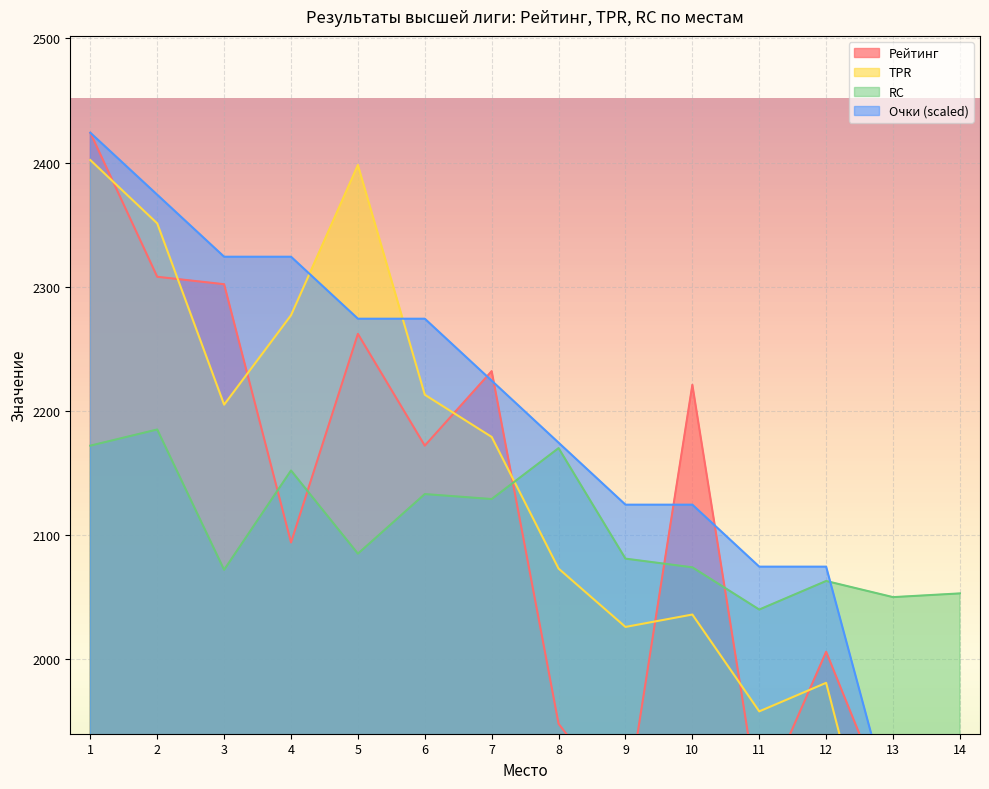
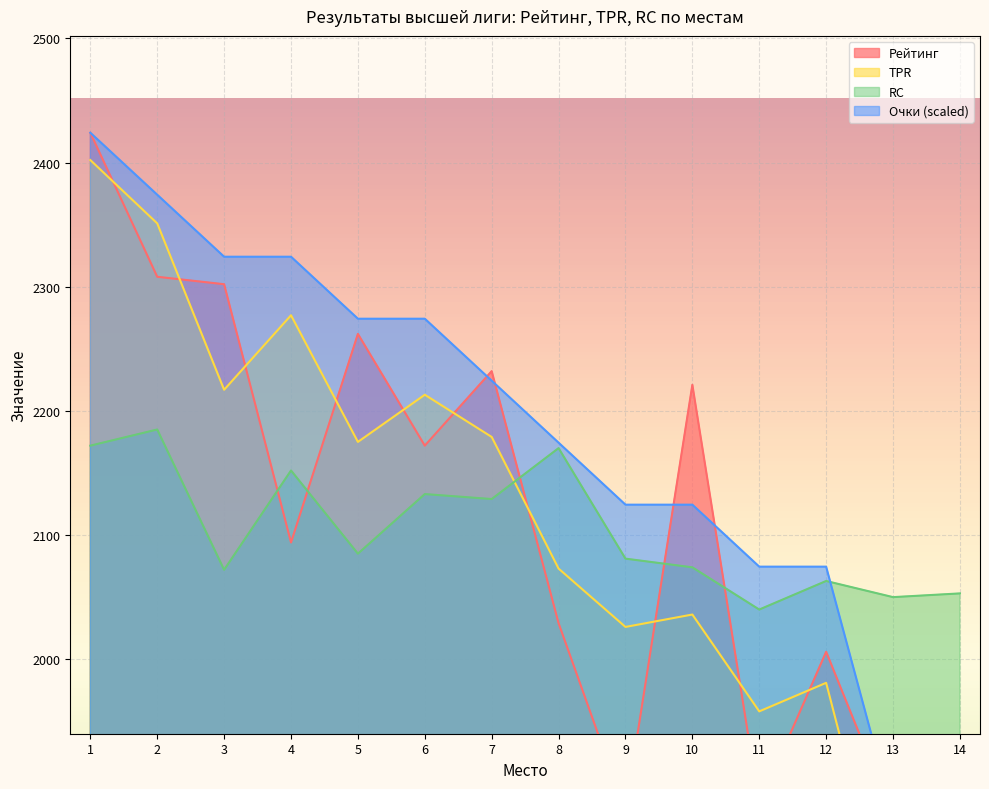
  {
    "Рейтинг": {
      "2": 2308,
      "3": 2302,
      "4": 2094,
      "5": 2262,
      "6": 2172,
      "7": 2232,
-     "8": 1948,
+     "8": 2029,
      "10": 2221,
      "12": 2006
    },
    "TPR": {
      "1": 2402,
      "2": 2351,
-     "3": 2205,
+     "3": 2217,
      "4": 2277,
-     "5": 2398,
+     "5": 2175,
      "6": 2213,
      "7": 2179,
      "8": 2073,
      "9": 2026,
      "10": 2036,
      "11": 1958,
      "12": 1981
    },
    "RC": {
      "1": 2172,
      "2": 2185,
      "3": 2072,
      "4": 2152,
      "5": 2085,
      "6": 2133,
      "7": 2129,
      "8": 2170,
      "9": 2081,
      "10": 2074,
      "11": 2040,
      "12": 2063,
      "13": 2050,
      "14": 2053
    },
    "Очки (scaled)": {
      "2": 2374,
      "3": 2324,
      "4": 2324,
      "5": 2274,
      "6": 2274,
      "7": 2224,
      "8": 2174,
      "9": 2124,
      "10": 2124,
      "11": 2075,
      "12": 2075
    }
  }
